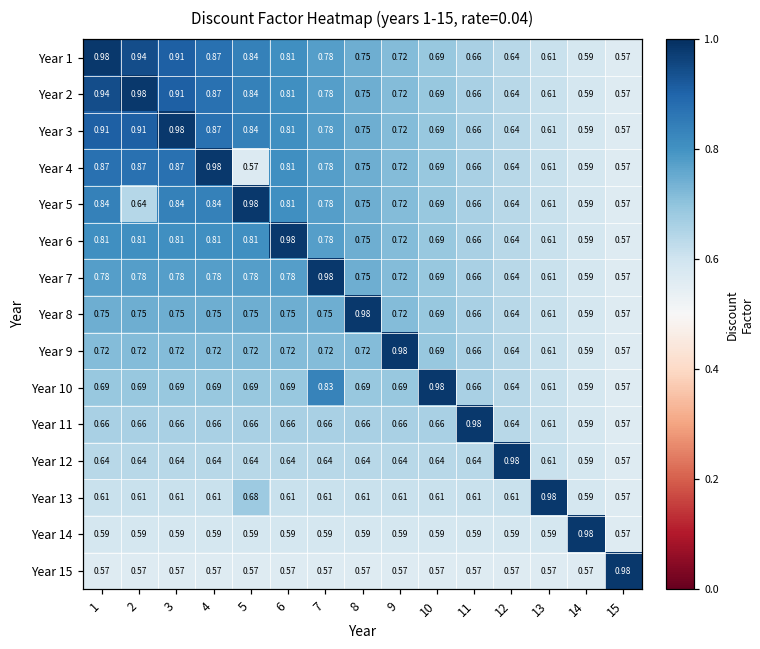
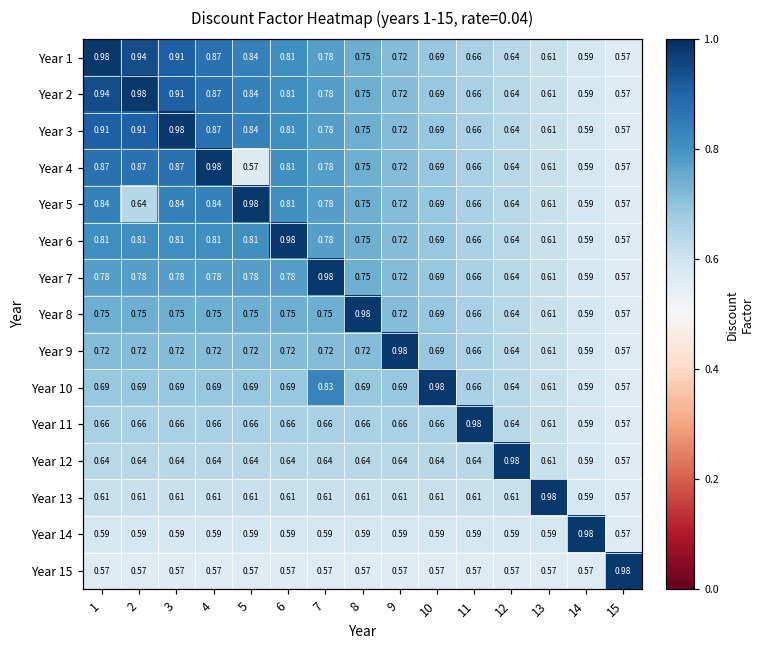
  {
    "Year 13": {
      "1": 0.61,
      "2": 0.61,
      "3": 0.61,
      "4": 0.61,
-     "5": 0.68,
+     "5": 0.61,
      "6": 0.61,
      "7": 0.61,
      "8": 0.61,
      "9": 0.61,
      "10": 0.61,
      "11": 0.61,
      "12": 0.61,
      "13": 0.98,
      "14": 0.59,
      "15": 0.57
    }
  }
